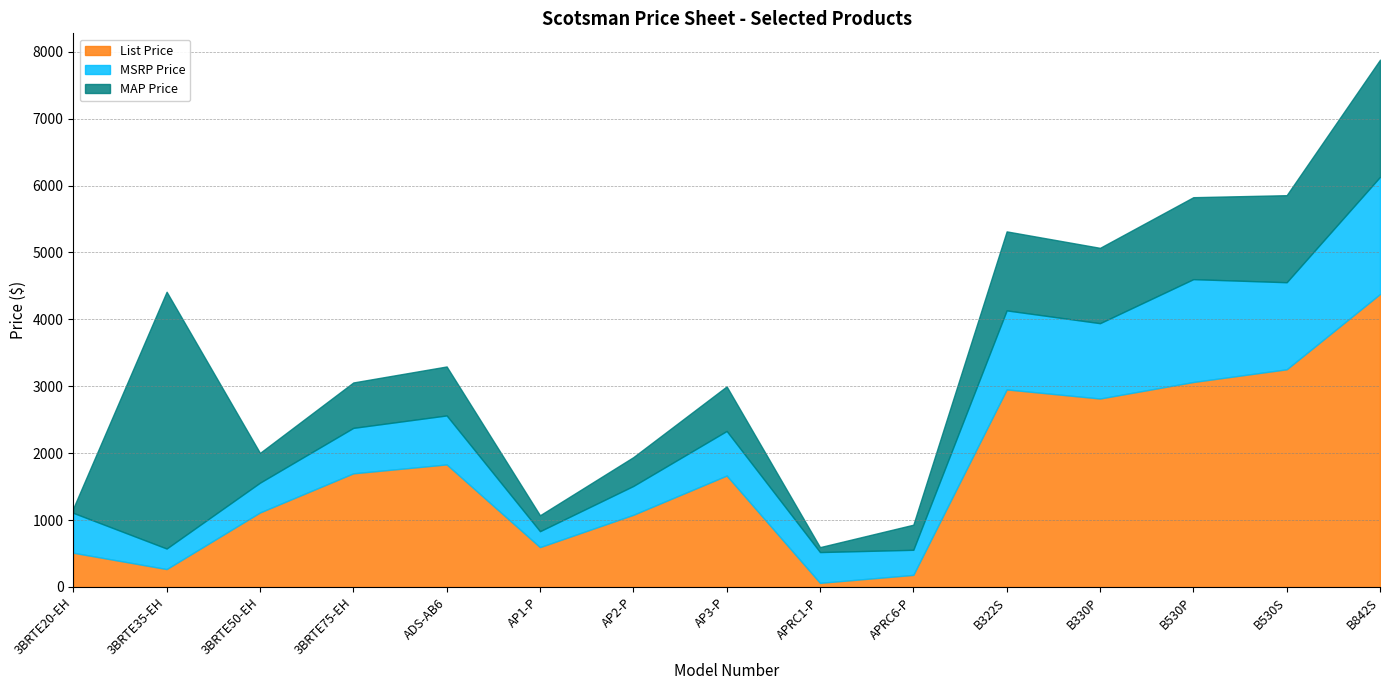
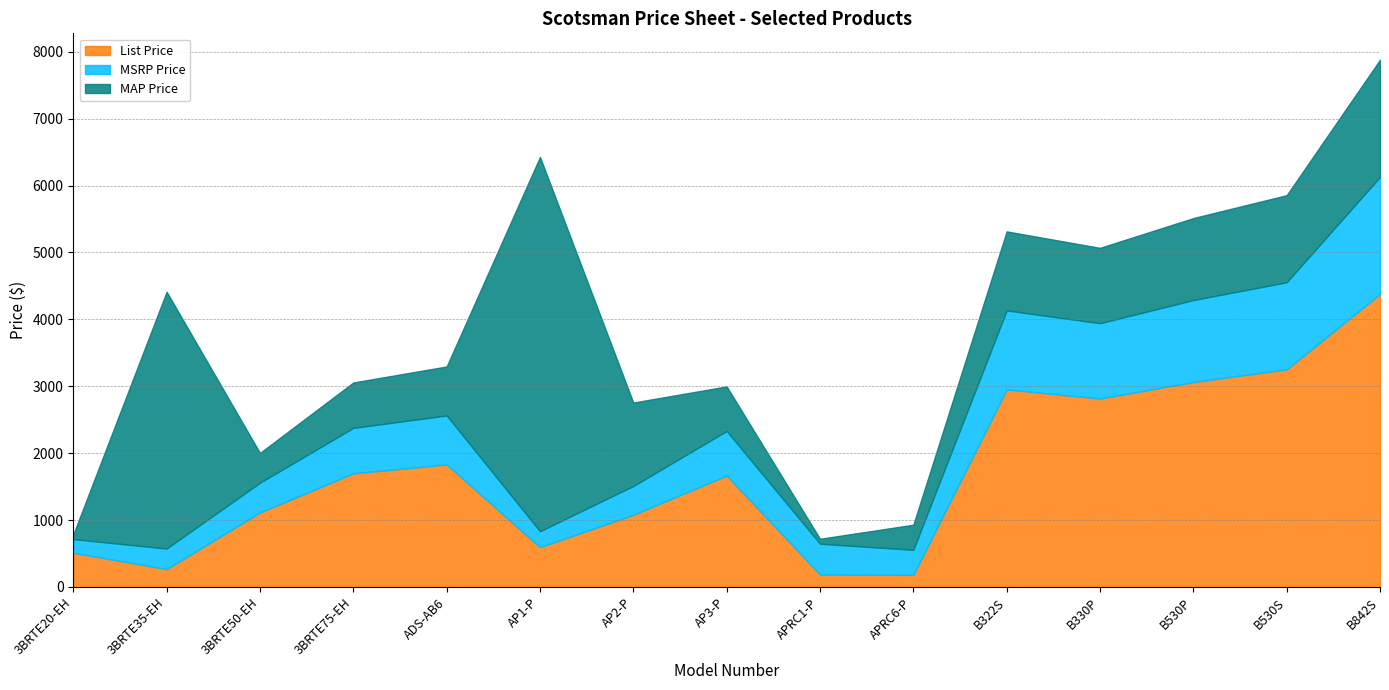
  {
    "List Price": {
      "3BRTE20-EH": 500,
      "3BRTE35-EH": 300,
      "3BRTE50-EH": 1100,
      "3BRTE75-EH": 1700,
      "ADS-AB6": 1800,
      "AP1-P": 600,
      "AP2-P": 1100,
      "AP3-P": 1700,
-     "APRC1-P": 100,
+     "APRC1-P": 200,
      "APRC6-P": 200,
      "B322S": 3000,
      "B330P": 2800,
      "B530P": 3100,
      "B530S": 3300,
      "B842S": 4400
    },
    "MSRP Price": {
-     "3BRTE20-EH": 600,
+     "3BRTE20-EH": 200,
      "3BRTE35-EH": 300,
      "3BRTE50-EH": 400,
      "3BRTE75-EH": 700,
      "ADS-AB6": 700,
      "AP1-P": 200,
      "AP2-P": 400,
      "AP3-P": 700,
      "APRC1-P": 500,
      "APRC6-P": 400,
      "B322S": 1200,
      "B330P": 1100,
-     "B530P": 1500,
+     "B530P": 1200,
      "B530S": 1300,
      "B842S": 1800
    },
    "MAP Price": {
      "3BRTE20-EH": 100,
      "3BRTE35-EH": 3800,
      "3BRTE50-EH": 400,
      "3BRTE75-EH": 700,
      "ADS-AB6": 700,
-     "AP1-P": 200,
-     "AP2-P": 400,
+     "AP1-P": 5600,
+     "AP2-P": 1200,
      "AP3-P": 700,
      "APRC1-P": 100,
      "APRC6-P": 400,
      "B322S": 1200,
      "B330P": 1100,
      "B530P": 1200,
      "B530S": 1300,
      "B842S": 1800
    }
  }
